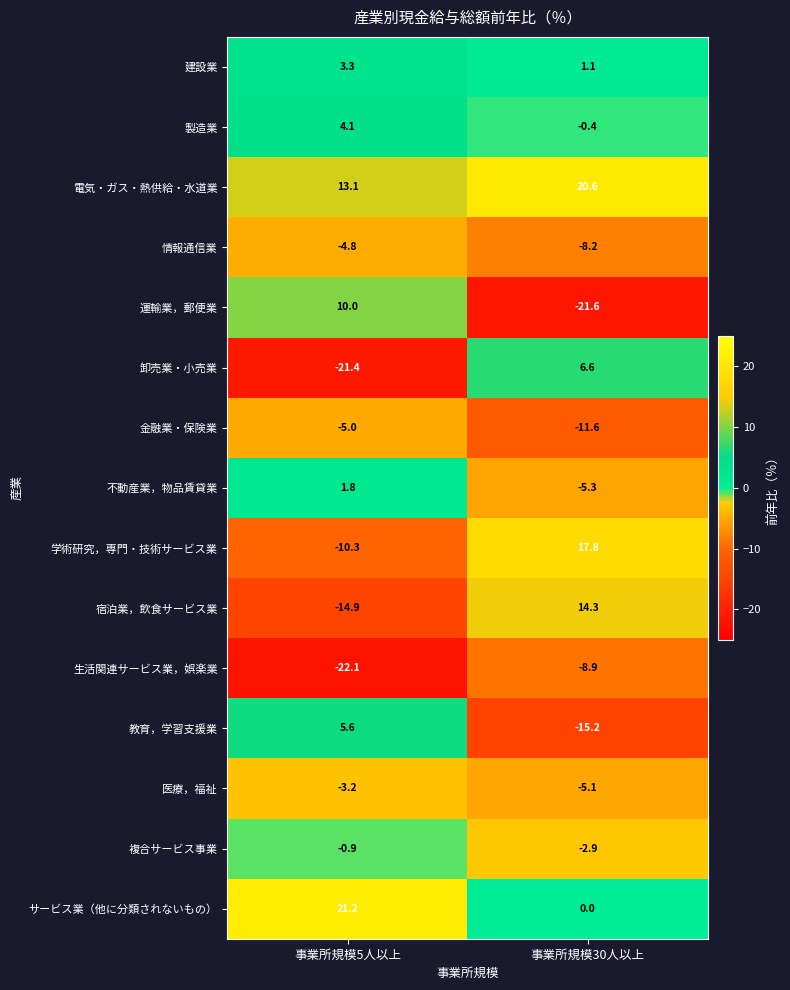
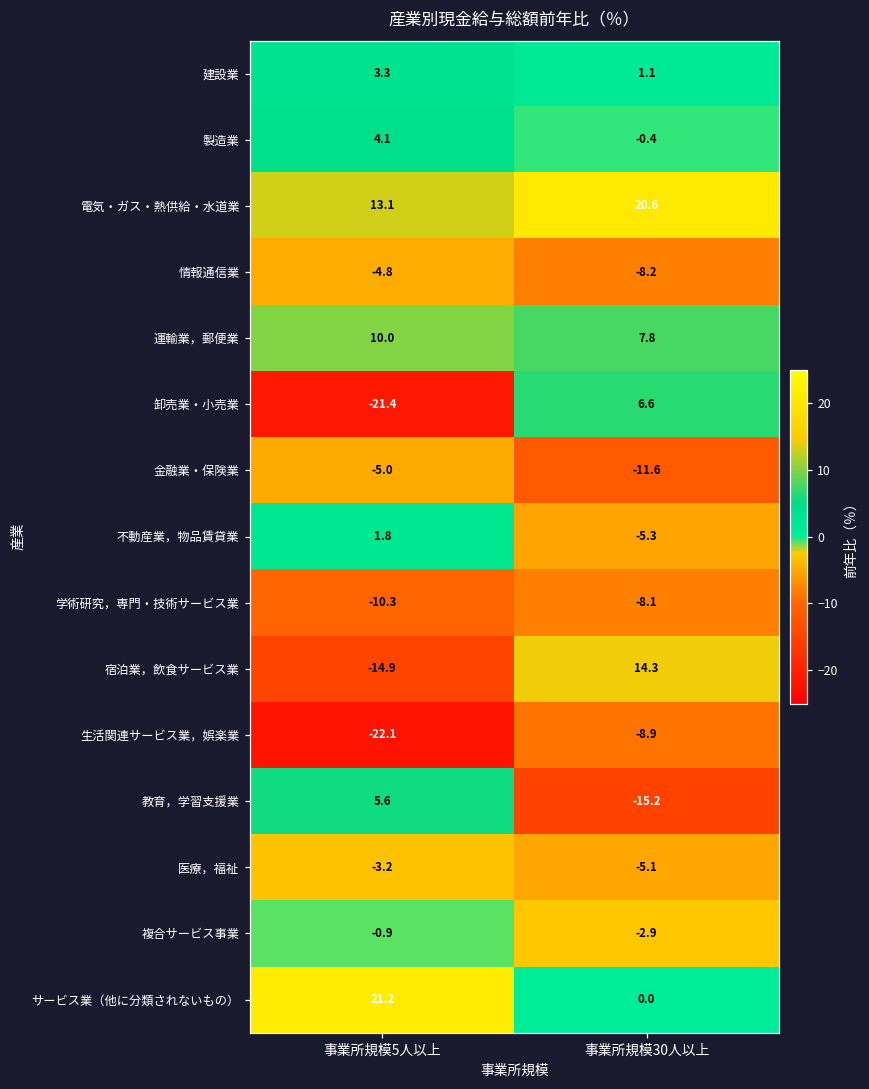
  {
    "建設業": {
      "事業所規模5人以上": 3.3,
      "事業所規模30人以上": 1.1
    },
    "製造業": {
      "事業所規模5人以上": 4.1,
      "事業所規模30人以上": -0.4
    },
    "電気・ガス・熱供給・水道業": {
      "事業所規模5人以上": 13.1,
      "事業所規模30人以上": 20.6
    },
    "情報通信業": {
      "事業所規模5人以上": -4.8,
      "事業所規模30人以上": -8.2
    },
    "運輸業，郵便業": {
      "事業所規模5人以上": 10.0,
-     "事業所規模30人以上": -21.6
+     "事業所規模30人以上": 7.8
    },
    "卸売業・小売業": {
      "事業所規模5人以上": -21.4,
      "事業所規模30人以上": 6.6
    },
    "金融業・保険業": {
      "事業所規模5人以上": -5.0,
      "事業所規模30人以上": -11.6
    },
    "不動産業，物品賃貸業": {
      "事業所規模5人以上": 1.8,
      "事業所規模30人以上": -5.3
    },
    "学術研究，専門・技術サービス業": {
      "事業所規模5人以上": -10.3,
-     "事業所規模30人以上": 17.8
+     "事業所規模30人以上": -8.1
    },
    "宿泊業，飲食サービス業": {
      "事業所規模5人以上": -14.9,
      "事業所規模30人以上": 14.3
    },
    "生活関連サービス業，娯楽業": {
      "事業所規模5人以上": -22.1,
      "事業所規模30人以上": -8.9
    },
    "教育，学習支援業": {
      "事業所規模5人以上": 5.6,
      "事業所規模30人以上": -15.2
    },
    "医療，福祉": {
      "事業所規模5人以上": -3.2,
      "事業所規模30人以上": -5.1
    },
    "複合サービス事業": {
      "事業所規模5人以上": -0.9,
      "事業所規模30人以上": -2.9
    },
    "サービス業（他に分類されないもの）": {
      "事業所規模5人以上": 21.2,
      "事業所規模30人以上": 0.0
    }
  }
